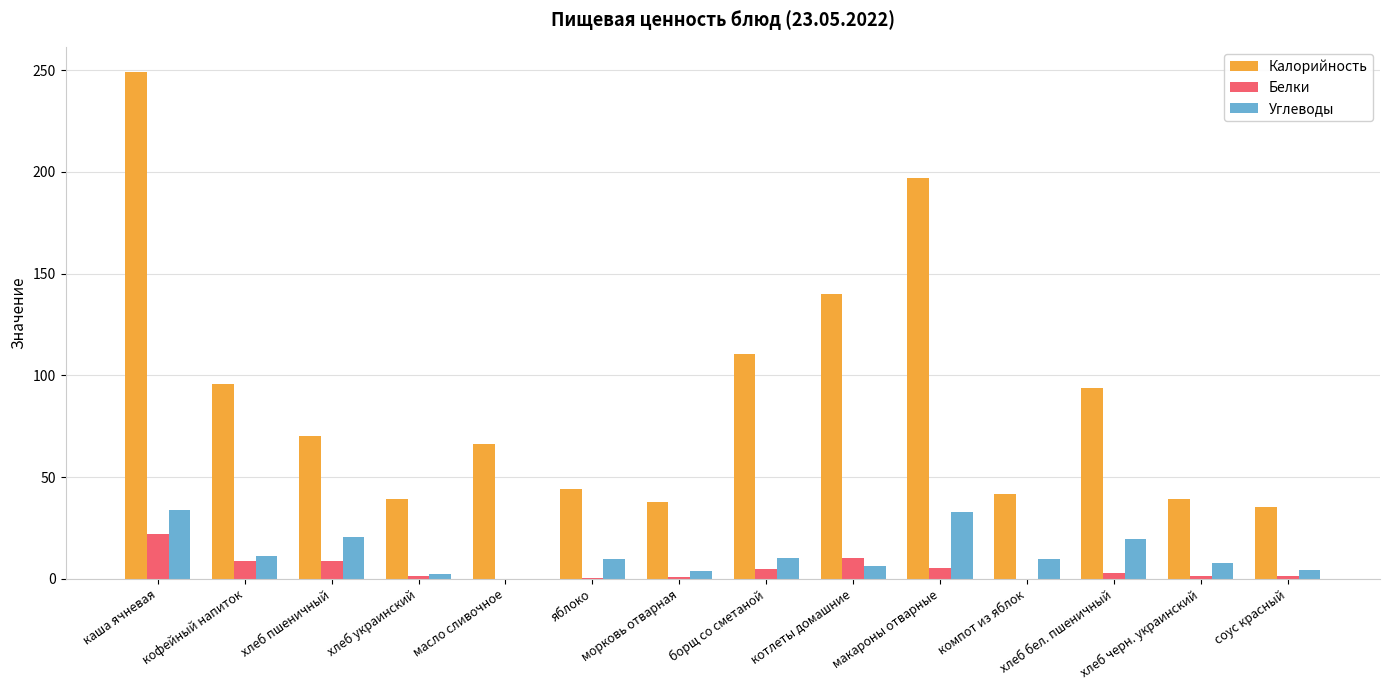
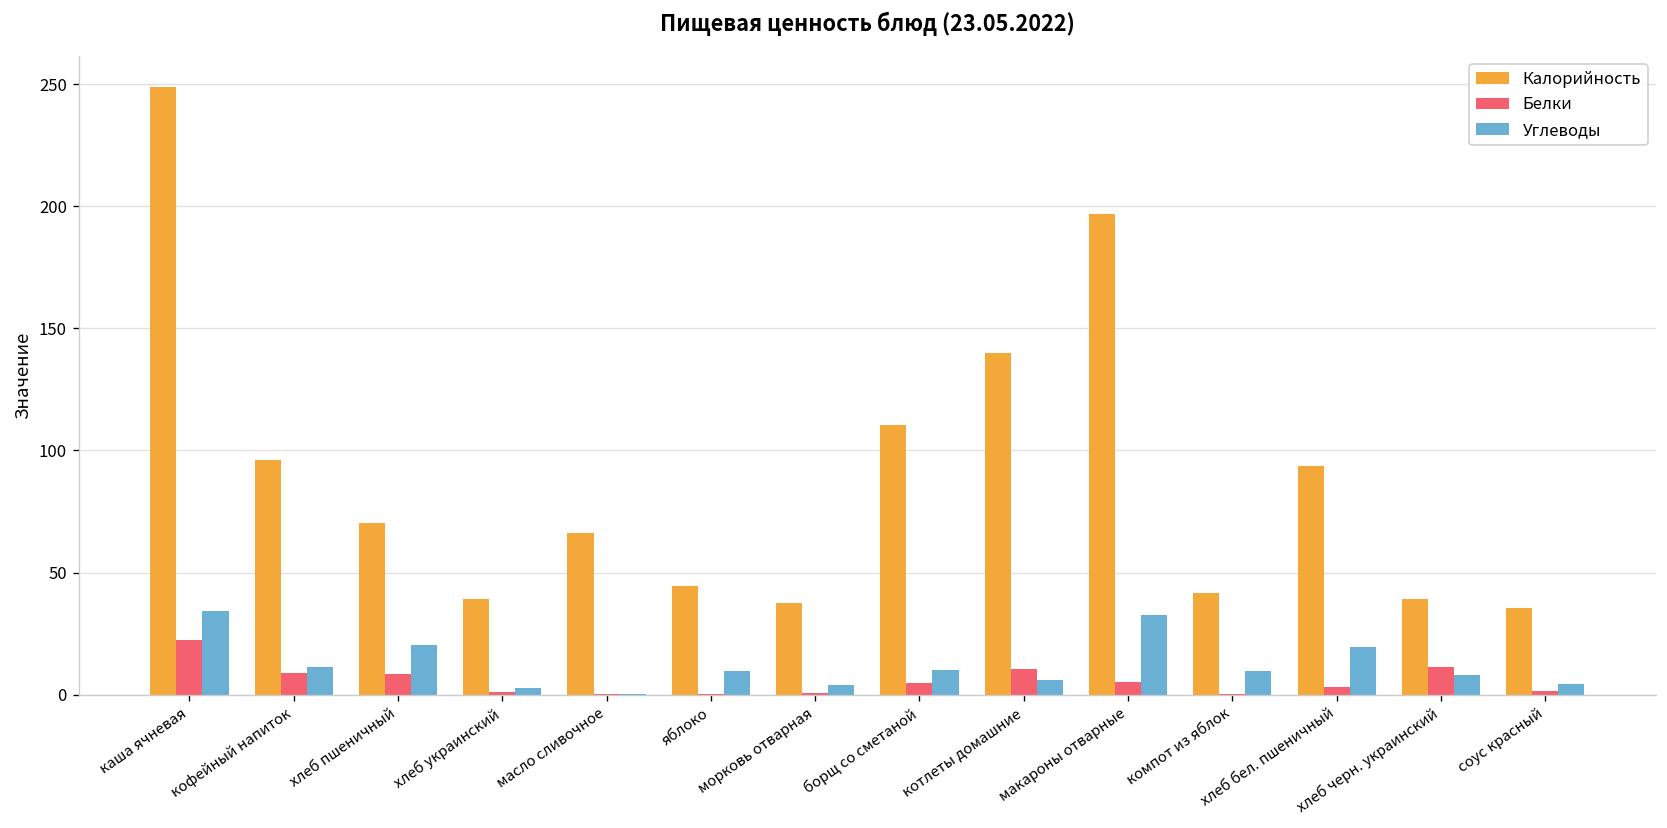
  {
    "Калорийность": {
      "каша ячневая": 249,
      "кофейный напиток": 96,
      "хлеб пшеничный": 70,
      "хлеб украинский": 39,
      "масло сливочное": 66,
      "яблоко": 44,
      "морковь отварная": 38,
      "борщ со сметаной": 110,
      "котлеты домашние": 140,
      "макароны отварные": 197,
      "компот из яблок": 42,
      "хлеб бел. пшеничный": 94,
      "хлеб черн. украинский": 39,
      "соус красный": 35
    },
    "Белки": {
      "каша ячневая": 22,
      "кофейный напиток": 9,
      "хлеб пшеничный": 9,
      "хлеб украинский": 1,
      "борщ со сметаной": 5,
      "котлеты домашние": 10,
      "макароны отварные": 5,
      "хлеб бел. пшеничный": 3,
-     "хлеб черн. украинский": 1,
+     "хлеб черн. украинский": 11,
      "соус красный": 2
    },
    "Углеводы": {
      "каша ячневая": 34,
      "кофейный напиток": 11,
      "хлеб пшеничный": 20,
      "хлеб украинский": 3,
      "яблоко": 10,
      "морковь отварная": 4,
      "борщ со сметаной": 10,
      "котлеты домашние": 6,
      "макароны отварные": 33,
      "компот из яблок": 10,
      "хлеб бел. пшеничный": 20,
      "хлеб черн. украинский": 8,
      "соус красный": 5
    }
  }
